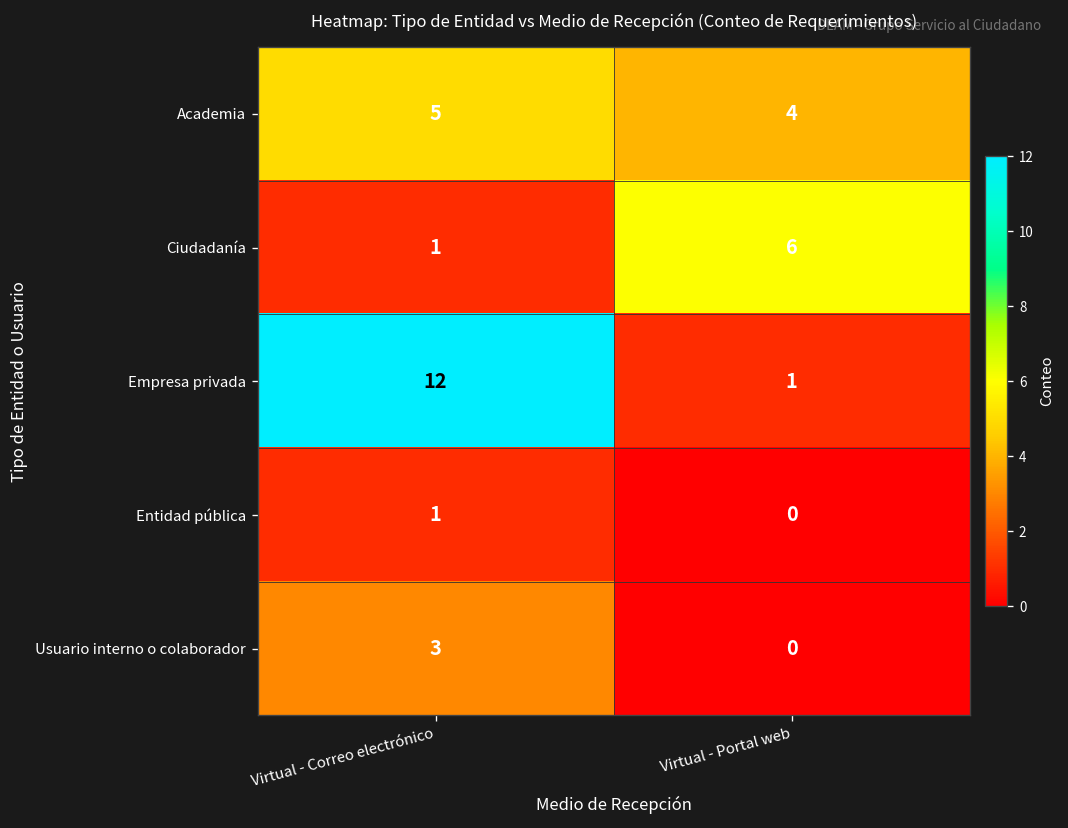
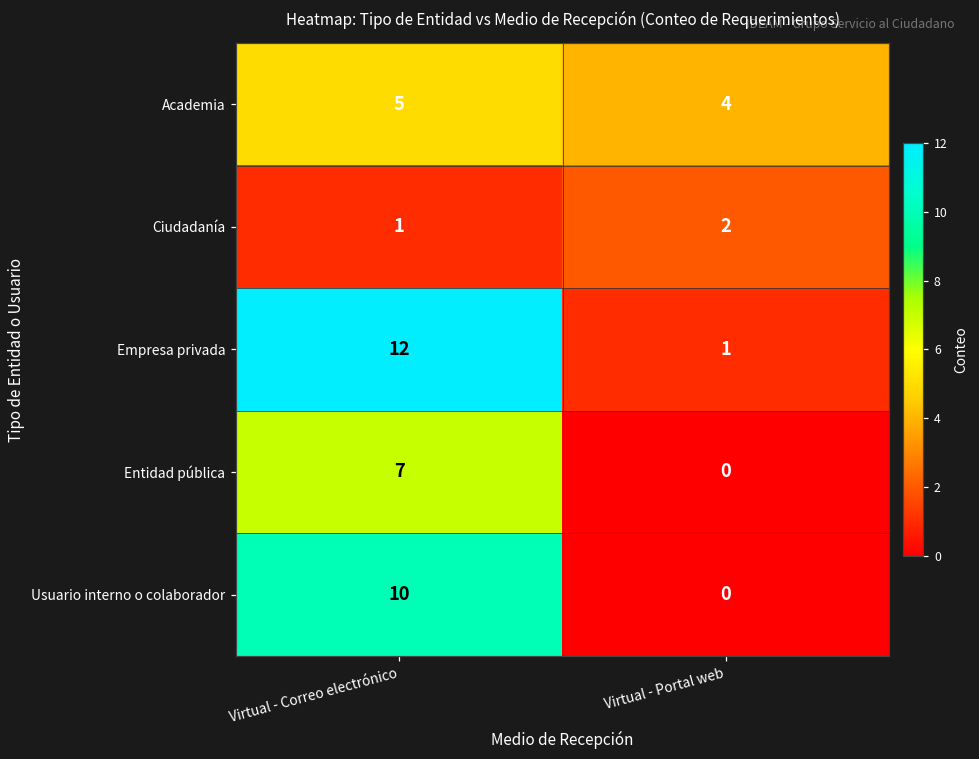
  {
    "Academia": {
      "Virtual - Correo electrónico": 5,
      "Virtual - Portal web": 4
    },
    "Ciudadanía": {
      "Virtual - Correo electrónico": 1,
-     "Virtual - Portal web": 6
+     "Virtual - Portal web": 2
    },
    "Empresa privada": {
      "Virtual - Correo electrónico": 12,
      "Virtual - Portal web": 1
    },
    "Entidad pública": {
-     "Virtual - Correo electrónico": 1,
+     "Virtual - Correo electrónico": 7,
      "Virtual - Portal web": 0
    },
    "Usuario interno o colaborador": {
-     "Virtual - Correo electrónico": 3,
+     "Virtual - Correo electrónico": 10,
      "Virtual - Portal web": 0
    }
  }
